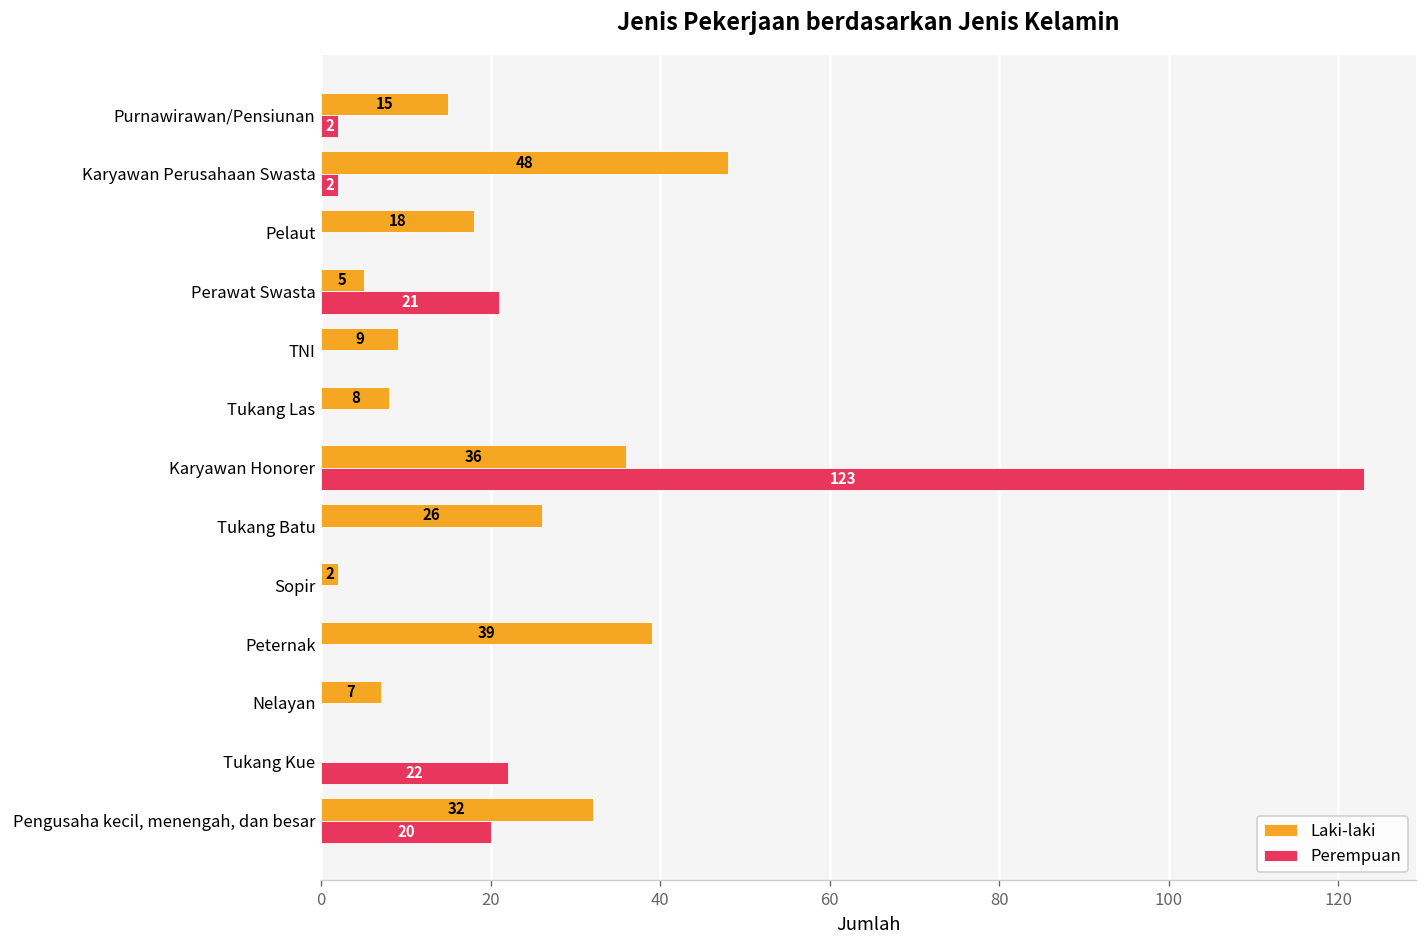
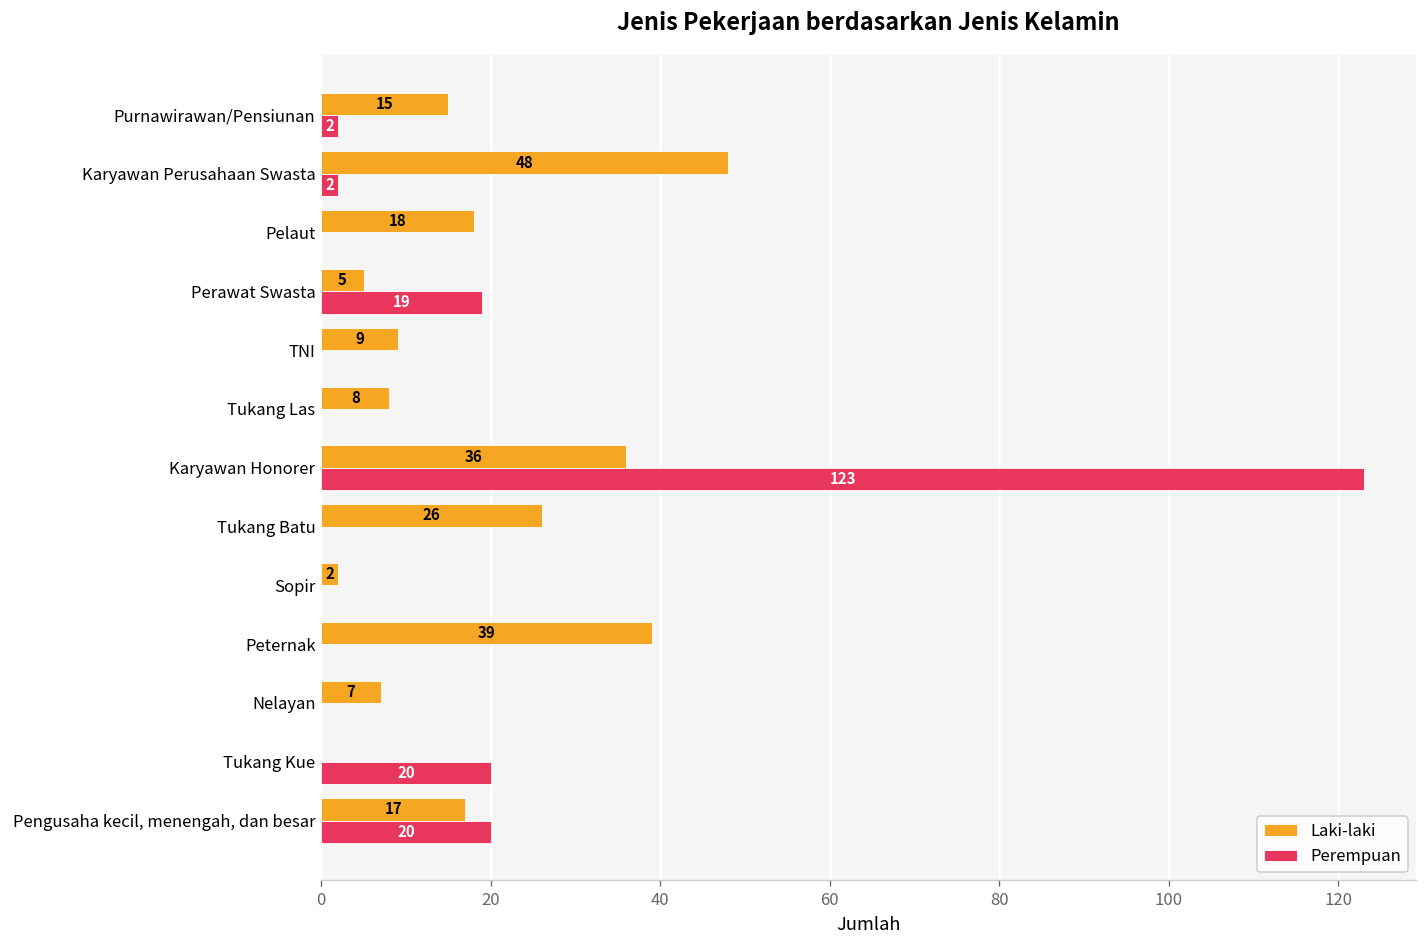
  {
    "Laki-laki": {
      "Purnawirawan/Pensiunan": 15,
      "Karyawan Perusahaan Swasta": 48,
      "Pelaut": 18,
      "Perawat Swasta": 5,
      "TNI": 9,
      "Tukang Las": 8,
      "Karyawan Honorer": 36,
      "Tukang Batu": 26,
      "Sopir": 2,
      "Peternak": 39,
      "Nelayan": 7,
-     "Pengusaha kecil, menengah, dan besar": 32
+     "Pengusaha kecil, menengah, dan besar": 17
    },
    "Perempuan": {
      "Purnawirawan/Pensiunan": 2,
      "Karyawan Perusahaan Swasta": 2,
-     "Perawat Swasta": 21,
+     "Perawat Swasta": 19,
      "Karyawan Honorer": 123,
-     "Tukang Kue": 22,
+     "Tukang Kue": 20,
      "Pengusaha kecil, menengah, dan besar": 20
    }
  }
